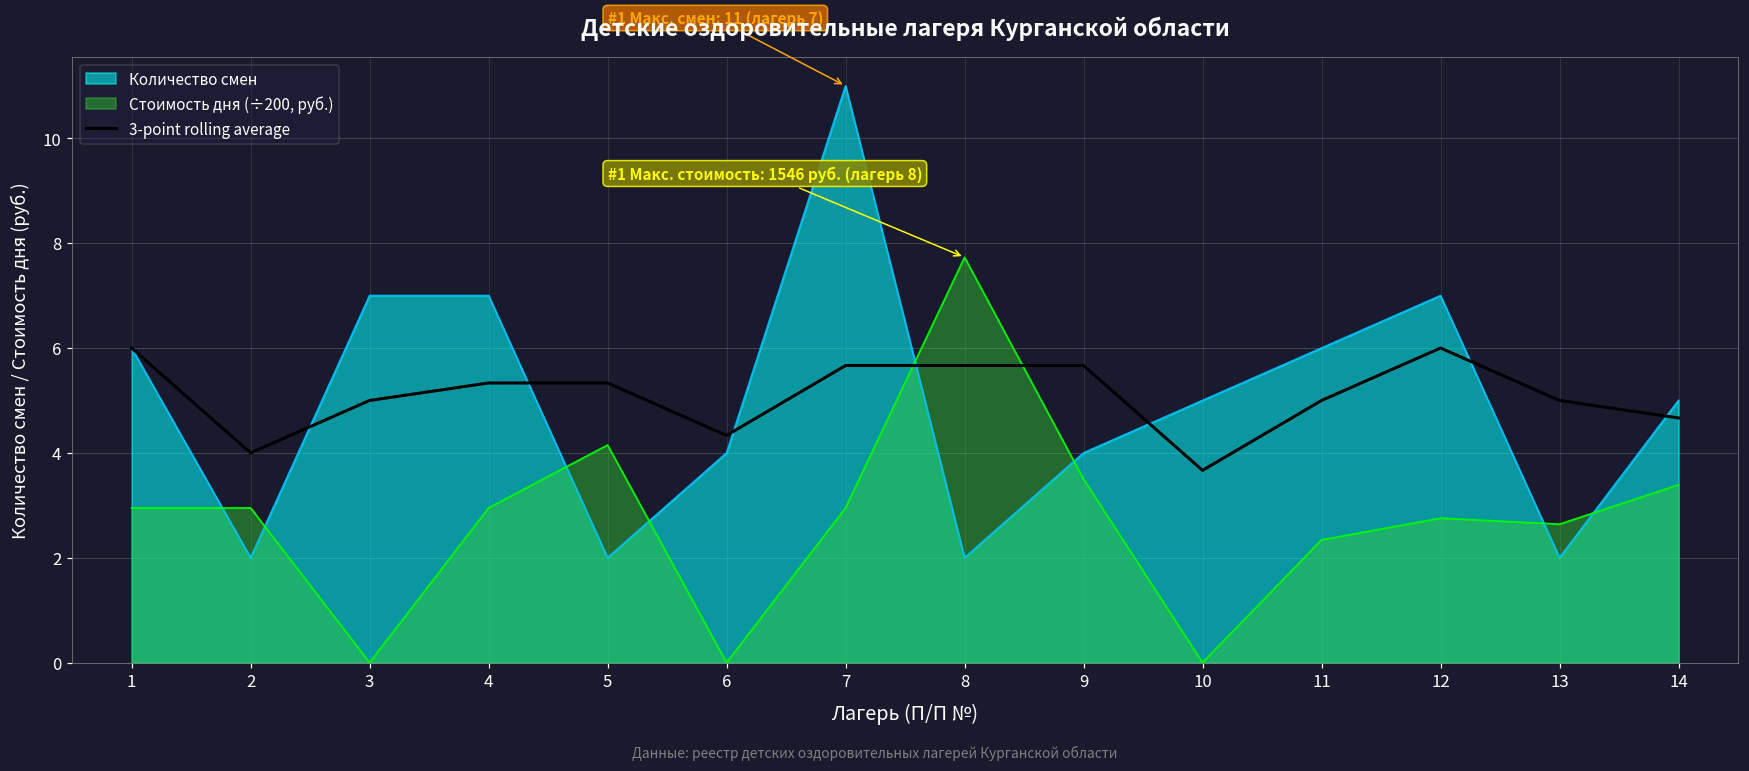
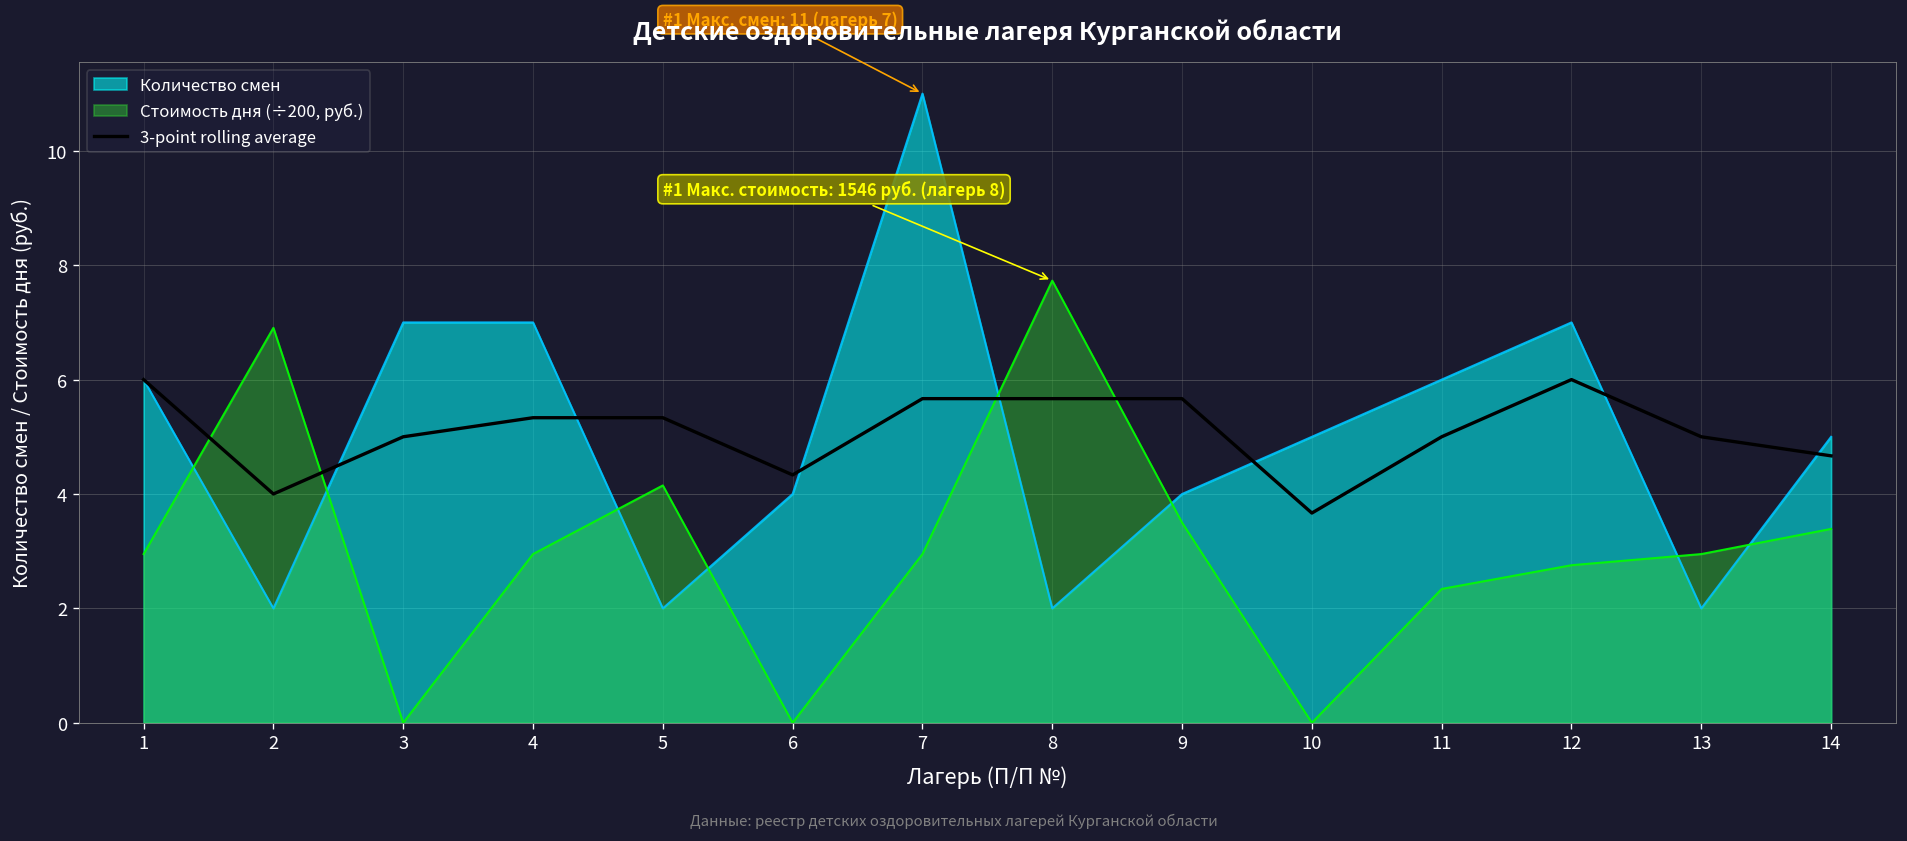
  {
    "Количество смен": {
      "2": 2.0,
      "3": 7.0,
      "4": 7.0,
      "5": 2.0,
      "6": 4.0,
      "8": 2.0,
      "9": 4.0,
      "10": 5.0,
      "11": 6.0,
      "12": 7.0,
      "13": 2.0,
      "14": 5.0
    },
    "Стоимость дня (÷200, руб.)": {
      "1": 3.0,
-     "2": 3.0,
+     "2": 6.9,
      "3": 0.0,
      "4": 3.0,
      "5": 4.2,
      "6": 0.0,
      "7": 3.0,
      "9": 3.5,
      "10": 0.0,
      "11": 2.3,
      "12": 2.8,
-     "13": 2.6,
+     "13": 3.0,
      "14": 3.4
    },
    "3-point rolling average": {
      "2": 4.0,
      "3": 5.0,
      "4": 5.3,
      "5": 5.3,
      "6": 4.3,
      "7": 5.7,
      "8": 5.7,
      "9": 5.7,
      "10": 3.7,
      "11": 5.0,
      "12": 6.0,
      "13": 5.0,
      "14": 4.7
    }
  }
